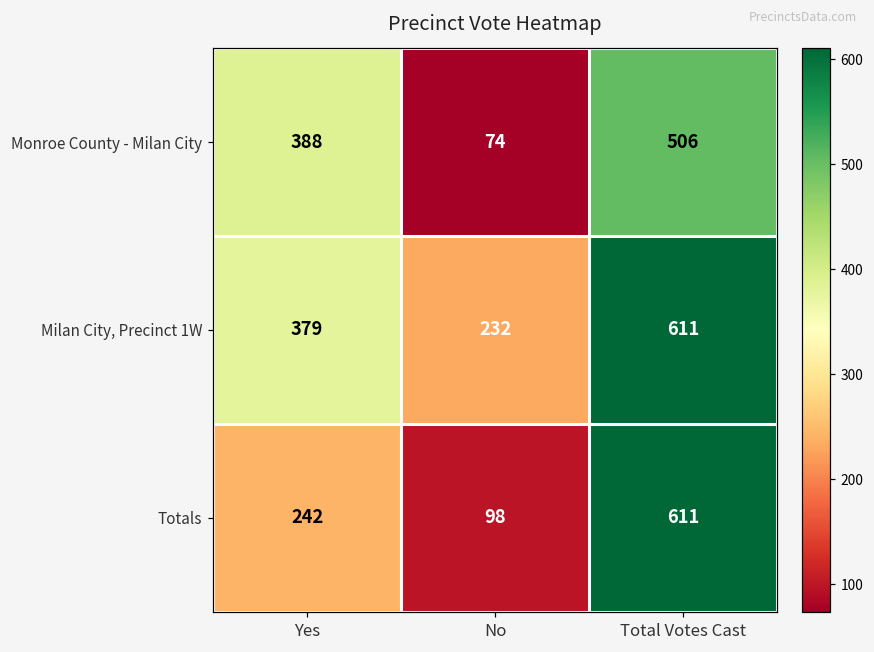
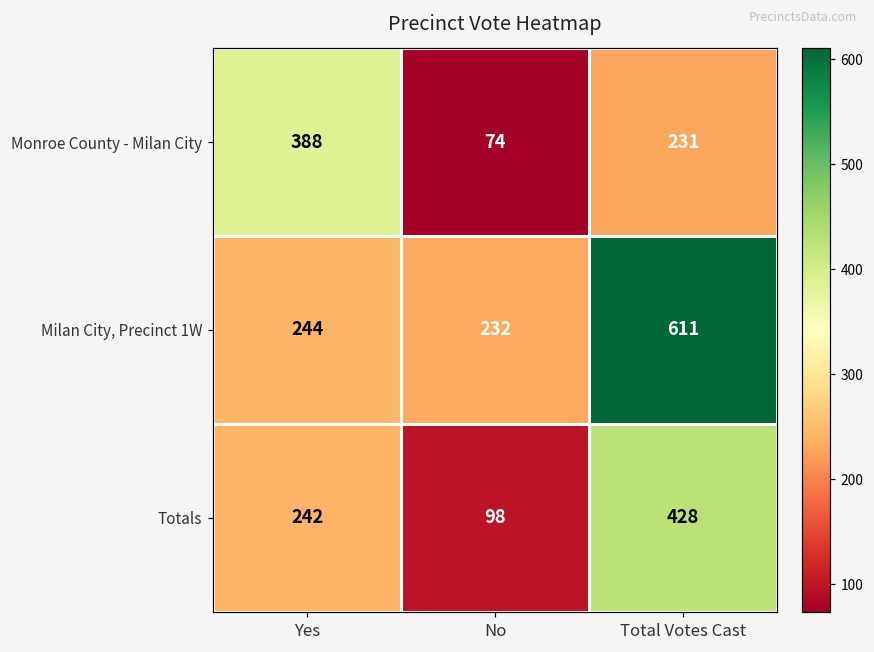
  {
    "Monroe County - Milan City": {
      "Yes": 388,
      "No": 74,
-     "Total Votes Cast": 506
+     "Total Votes Cast": 231
    },
    "Milan City, Precinct 1W": {
-     "Yes": 379,
+     "Yes": 244,
      "No": 232,
      "Total Votes Cast": 611
    },
    "Totals": {
      "Yes": 242,
      "No": 98,
-     "Total Votes Cast": 611
+     "Total Votes Cast": 428
    }
  }
